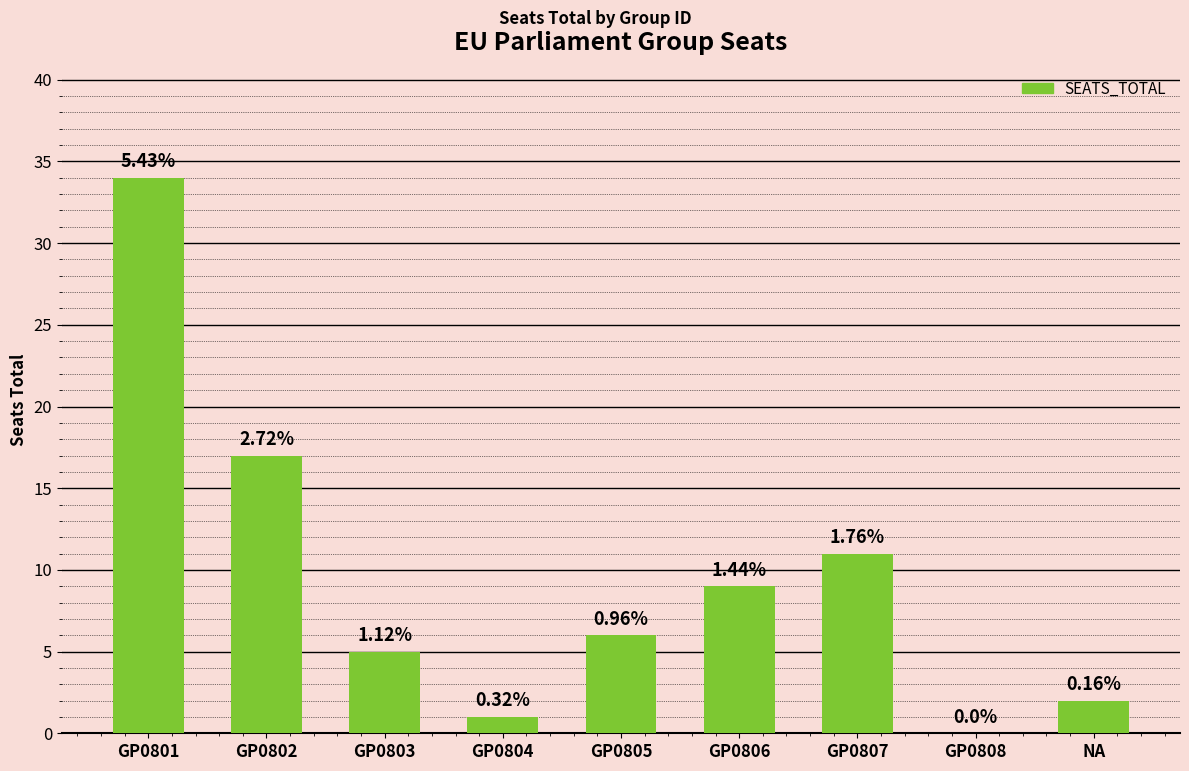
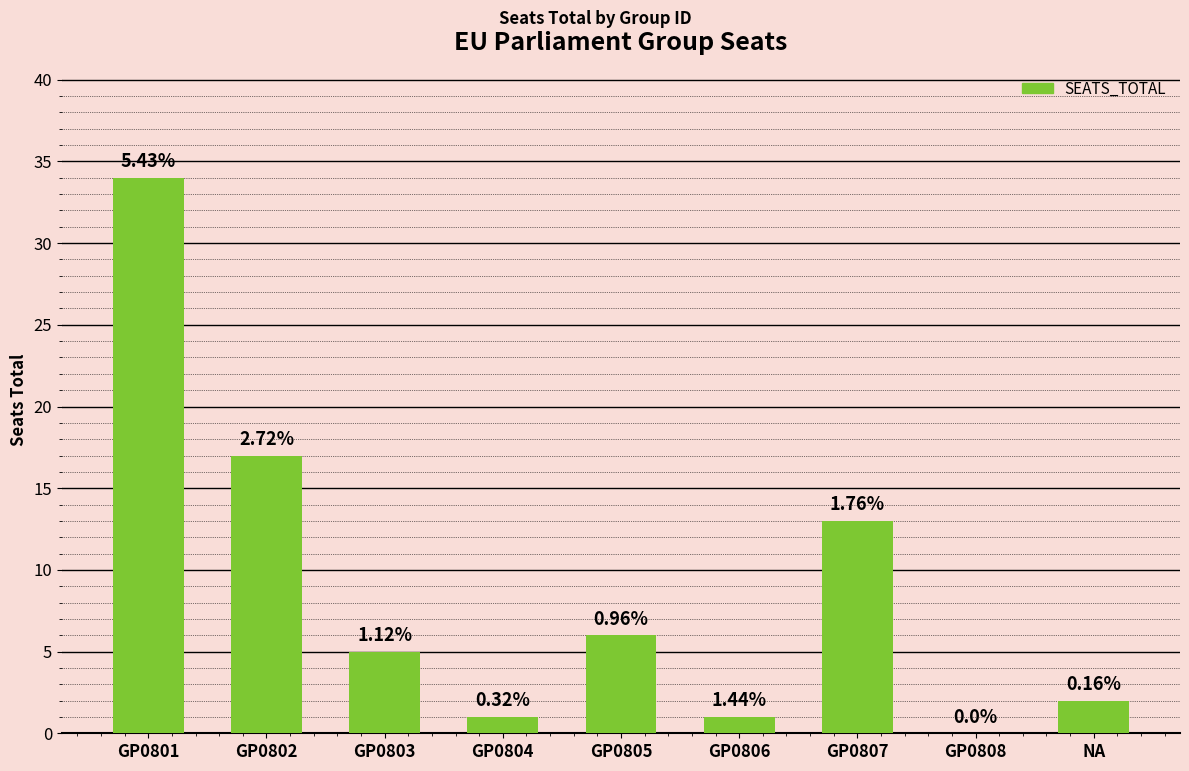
  {
-   "GP0806": 9,
-   "GP0807": 11
+   "GP0806": 1,
+   "GP0807": 13
  }
